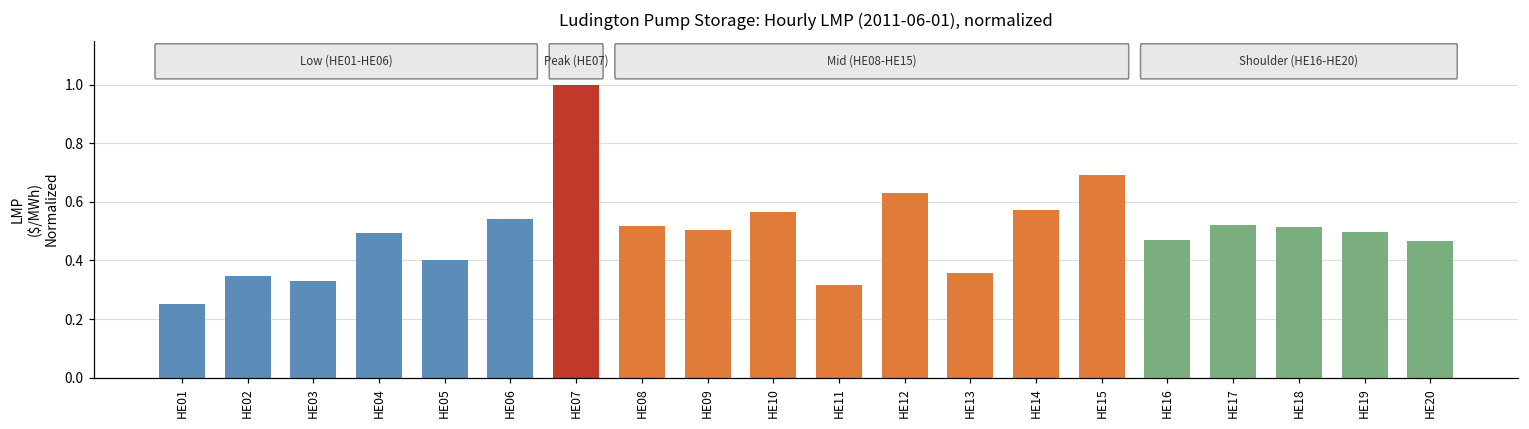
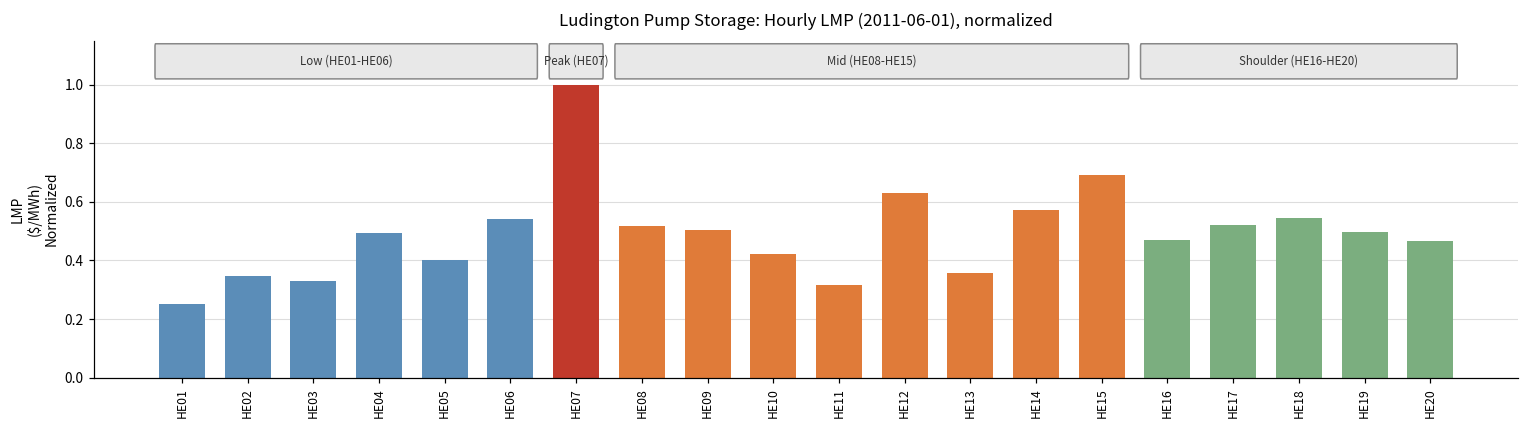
  {
    "HE01": 0.25,
    "HE02": 0.35,
    "HE03": 0.33,
    "HE04": 0.50,
    "HE05": 0.40,
    "HE06": 0.54,
    "HE07": 1.00,
    "HE08": 0.52,
    "HE09": 0.50,
-   "HE10": 0.57,
+   "HE10": 0.42,
    "HE11": 0.32,
    "HE12": 0.63,
    "HE13": 0.36,
    "HE14": 0.57,
    "HE15": 0.69,
    "HE16": 0.47,
    "HE17": 0.52,
-   "HE18": 0.52,
+   "HE18": 0.55,
    "HE19": 0.50,
    "HE20": 0.47
  }
